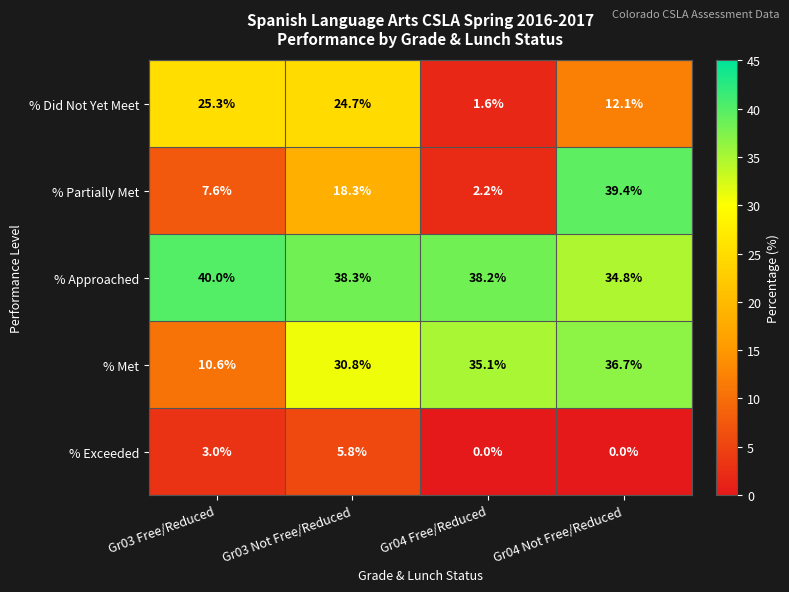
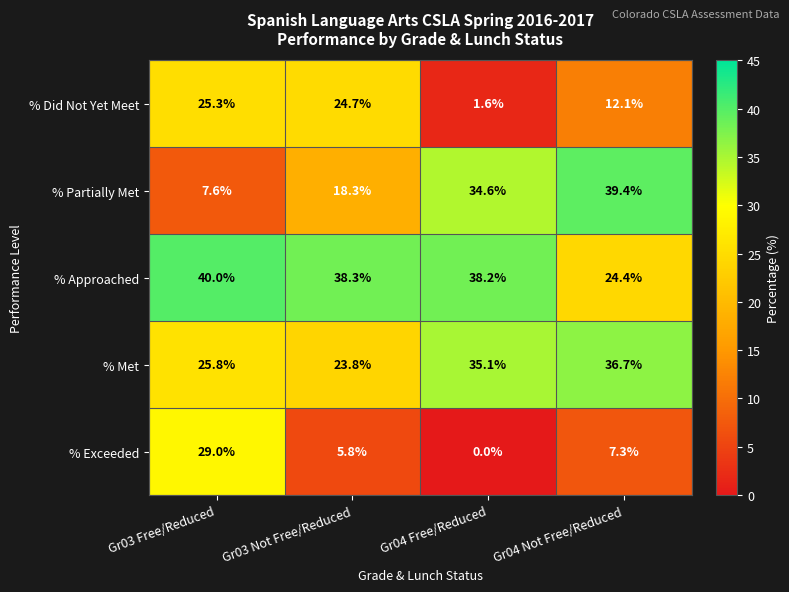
  {
    "% Did Not Yet Meet": {
      "Gr03 Free/Reduced": "25.3%",
      "Gr03 Not Free/Reduced": "24.7%",
      "Gr04 Free/Reduced": "1.6%",
      "Gr04 Not Free/Reduced": "12.1%"
    },
    "% Partially Met": {
      "Gr03 Free/Reduced": "7.6%",
      "Gr03 Not Free/Reduced": "18.3%",
-     "Gr04 Free/Reduced": "2.2%",
+     "Gr04 Free/Reduced": "34.6%",
      "Gr04 Not Free/Reduced": "39.4%"
    },
    "% Approached": {
      "Gr03 Free/Reduced": "40.0%",
      "Gr03 Not Free/Reduced": "38.3%",
      "Gr04 Free/Reduced": "38.2%",
-     "Gr04 Not Free/Reduced": "34.8%"
+     "Gr04 Not Free/Reduced": "24.4%"
    },
    "% Met": {
-     "Gr03 Free/Reduced": "10.6%",
-     "Gr03 Not Free/Reduced": "30.8%",
+     "Gr03 Free/Reduced": "25.8%",
+     "Gr03 Not Free/Reduced": "23.8%",
      "Gr04 Free/Reduced": "35.1%",
      "Gr04 Not Free/Reduced": "36.7%"
    },
    "% Exceeded": {
-     "Gr03 Free/Reduced": "3.0%",
+     "Gr03 Free/Reduced": "29.0%",
      "Gr03 Not Free/Reduced": "5.8%",
      "Gr04 Free/Reduced": "0.0%",
-     "Gr04 Not Free/Reduced": "0.0%"
+     "Gr04 Not Free/Reduced": "7.3%"
    }
  }
